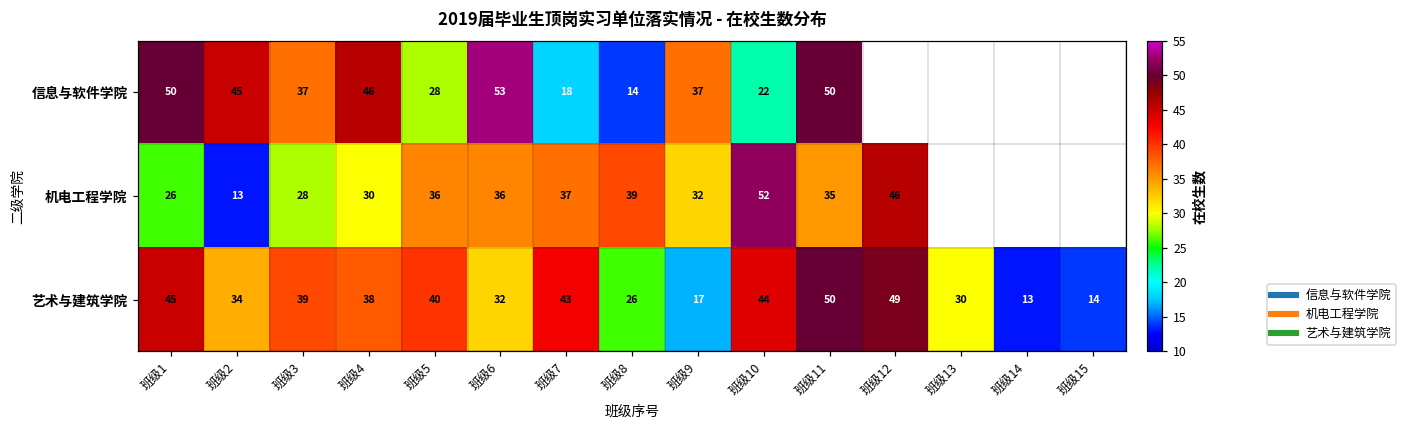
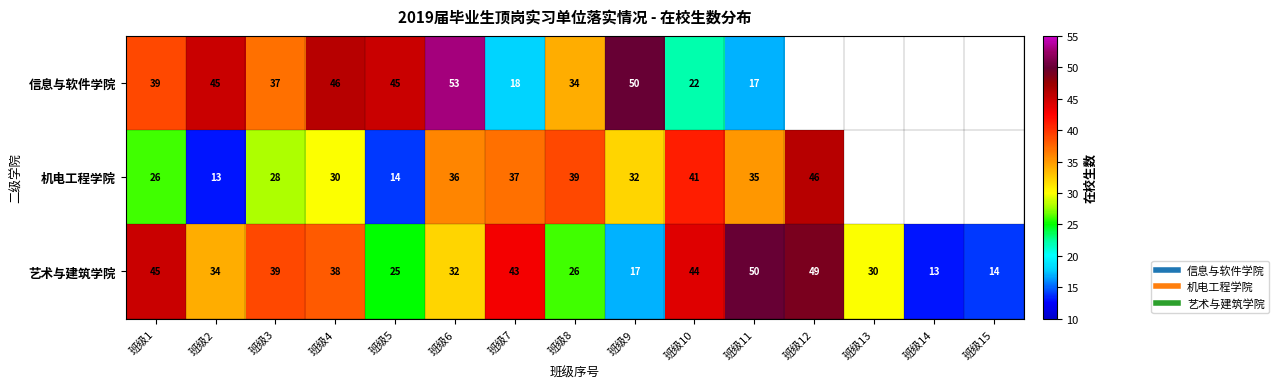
  {
    "信息与软件学院": {
-     "班级1": 50,
+     "班级1": 39,
      "班级2": 45,
      "班级3": 37,
      "班级4": 46,
-     "班级5": 28,
+     "班级5": 45,
      "班级6": 53,
      "班级7": 18,
-     "班级8": 14,
-     "班级9": 37,
+     "班级8": 34,
+     "班级9": 50,
      "班级10": 22,
-     "班级11": 50
+     "班级11": 17
    },
    "机电工程学院": {
      "班级1": 26,
      "班级2": 13,
      "班级3": 28,
      "班级4": 30,
-     "班级5": 36,
+     "班级5": 14,
      "班级6": 36,
      "班级7": 37,
      "班级8": 39,
      "班级9": 32,
-     "班级10": 52,
+     "班级10": 41,
      "班级11": 35,
      "班级12": 46
    },
    "艺术与建筑学院": {
      "班级1": 45,
      "班级2": 34,
      "班级3": 39,
      "班级4": 38,
-     "班级5": 40,
+     "班级5": 25,
      "班级6": 32,
      "班级7": 43,
      "班级8": 26,
      "班级9": 17,
      "班级10": 44,
      "班级11": 50,
      "班级12": 49,
      "班级13": 30,
      "班级14": 13,
      "班级15": 14
    }
  }
